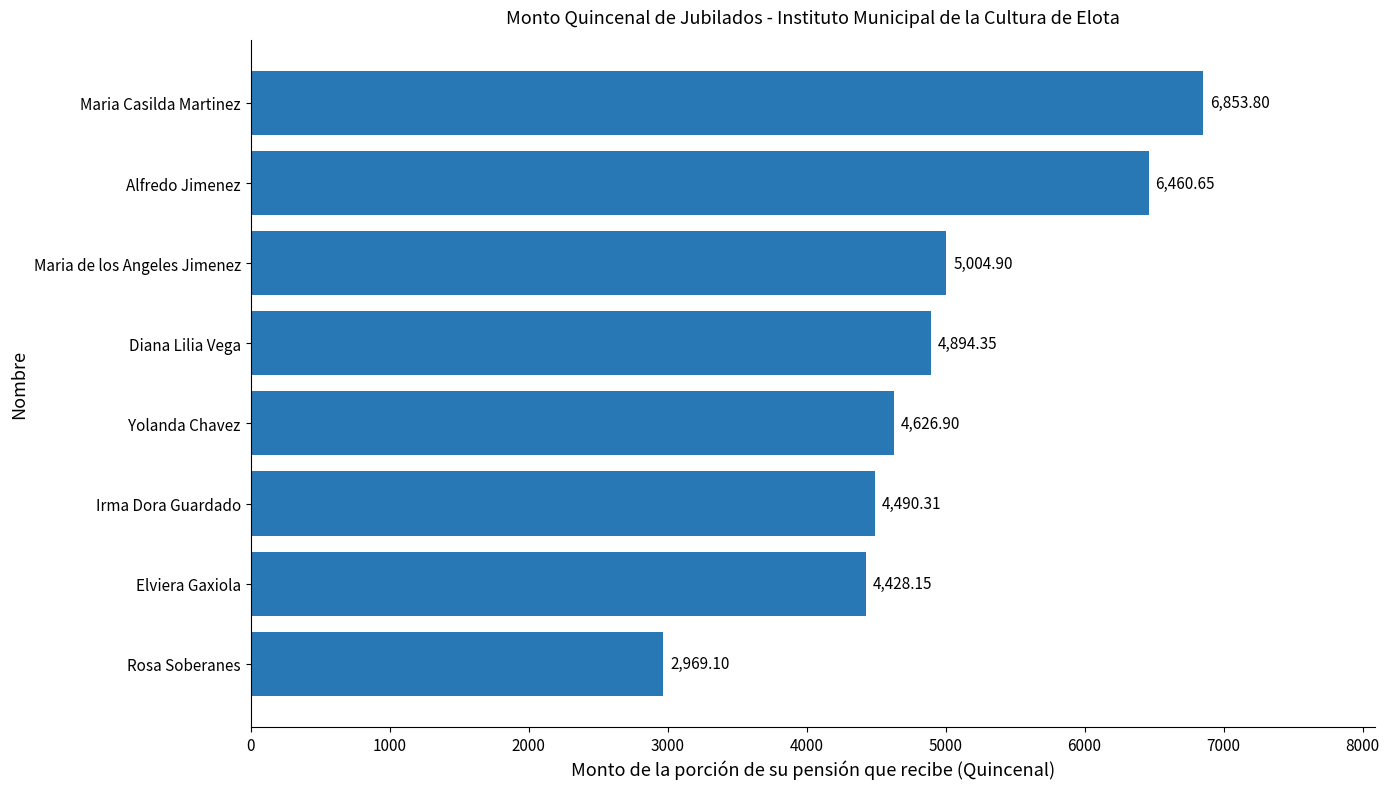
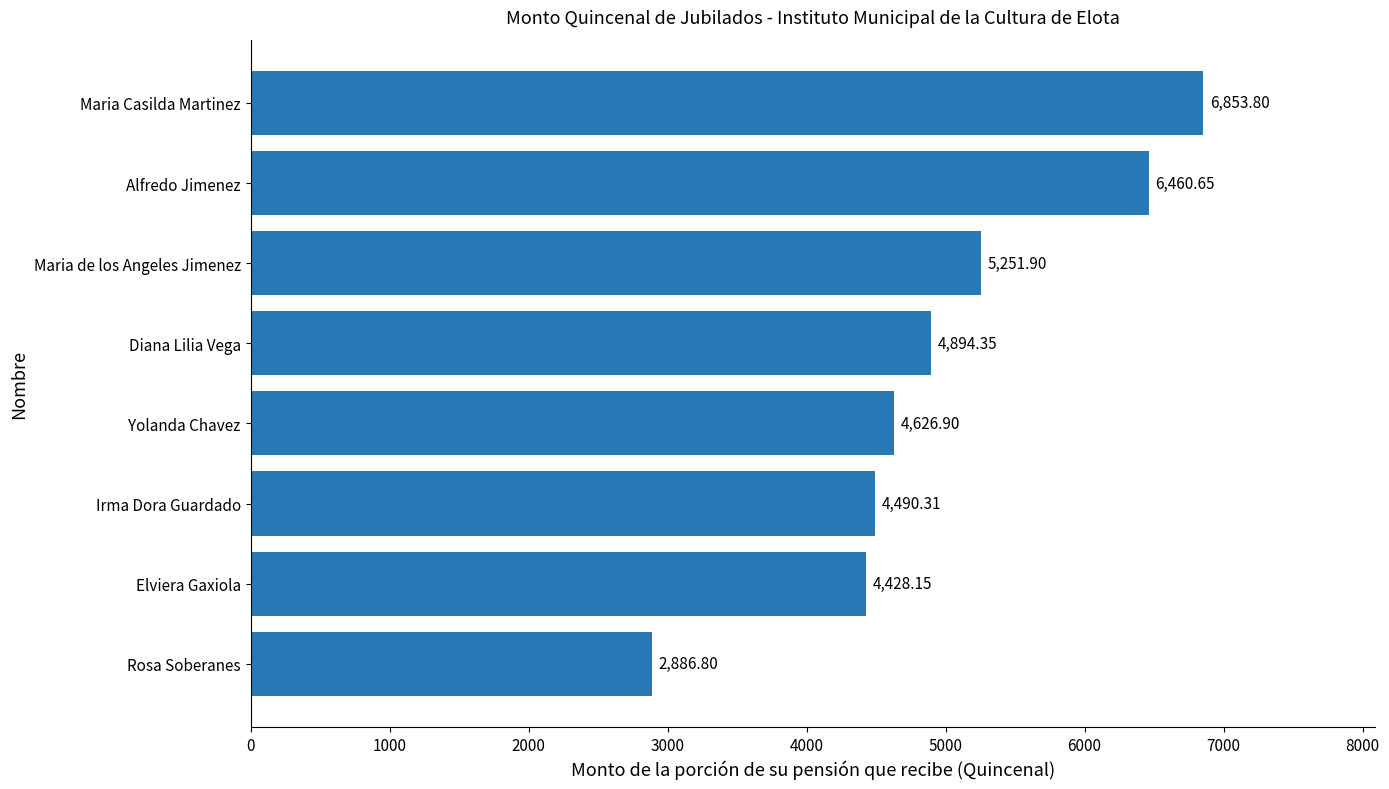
  {
    "Maria Casilda Martinez": "6,853.80",
    "Alfredo Jimenez": "6,460.65",
-   "Maria de los Angeles Jimenez": "5,004.90",
+   "Maria de los Angeles Jimenez": "5,251.90",
    "Diana Lilia Vega": "4,894.35",
    "Yolanda Chavez": "4,626.90",
    "Irma Dora Guardado": "4,490.31",
    "Elviera Gaxiola": "4,428.15",
-   "Rosa Soberanes": "2,969.10"
+   "Rosa Soberanes": "2,886.80"
  }
